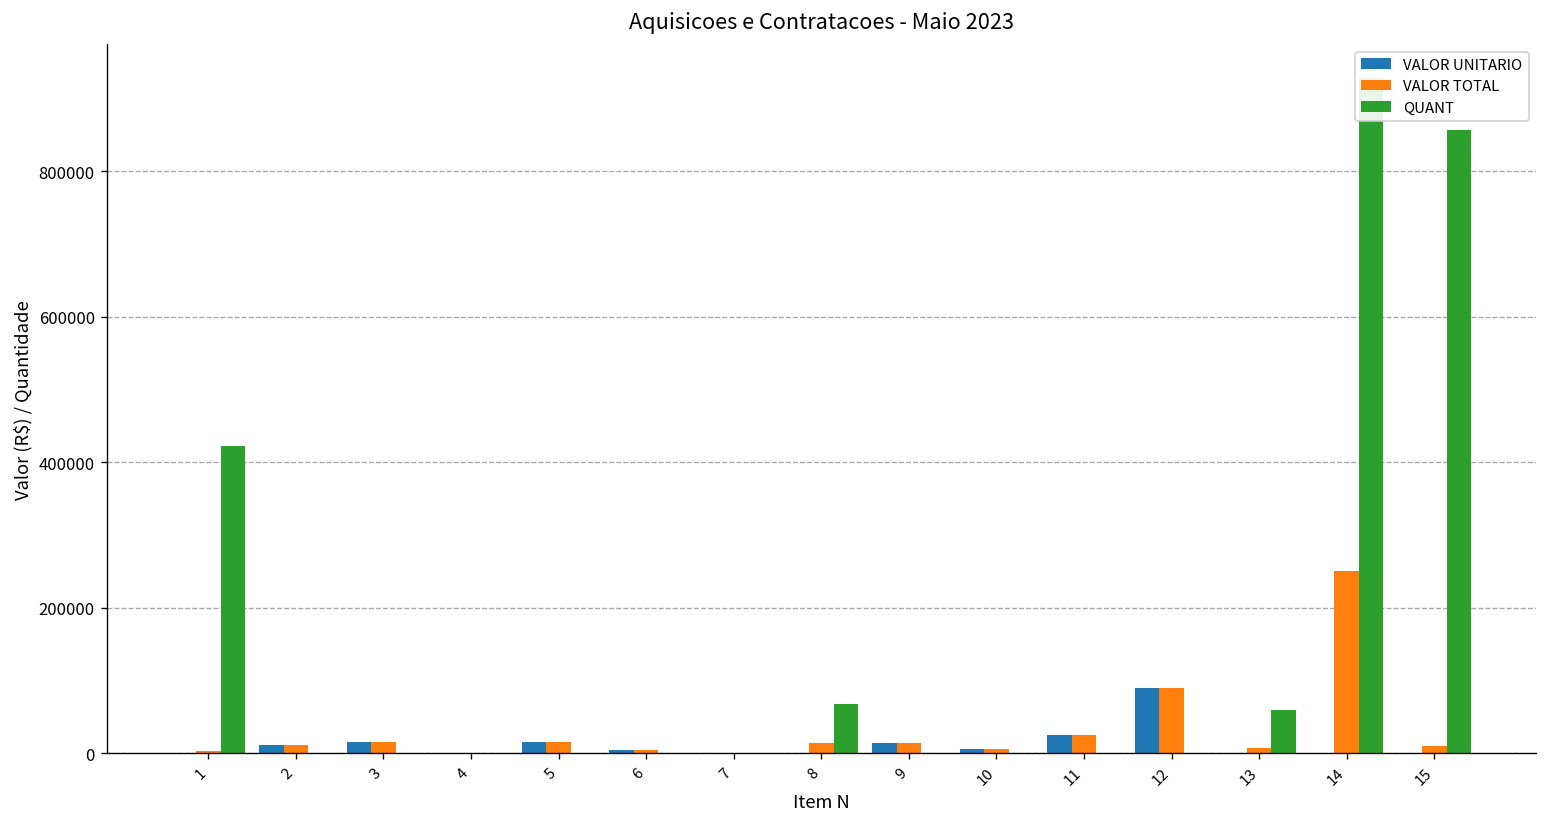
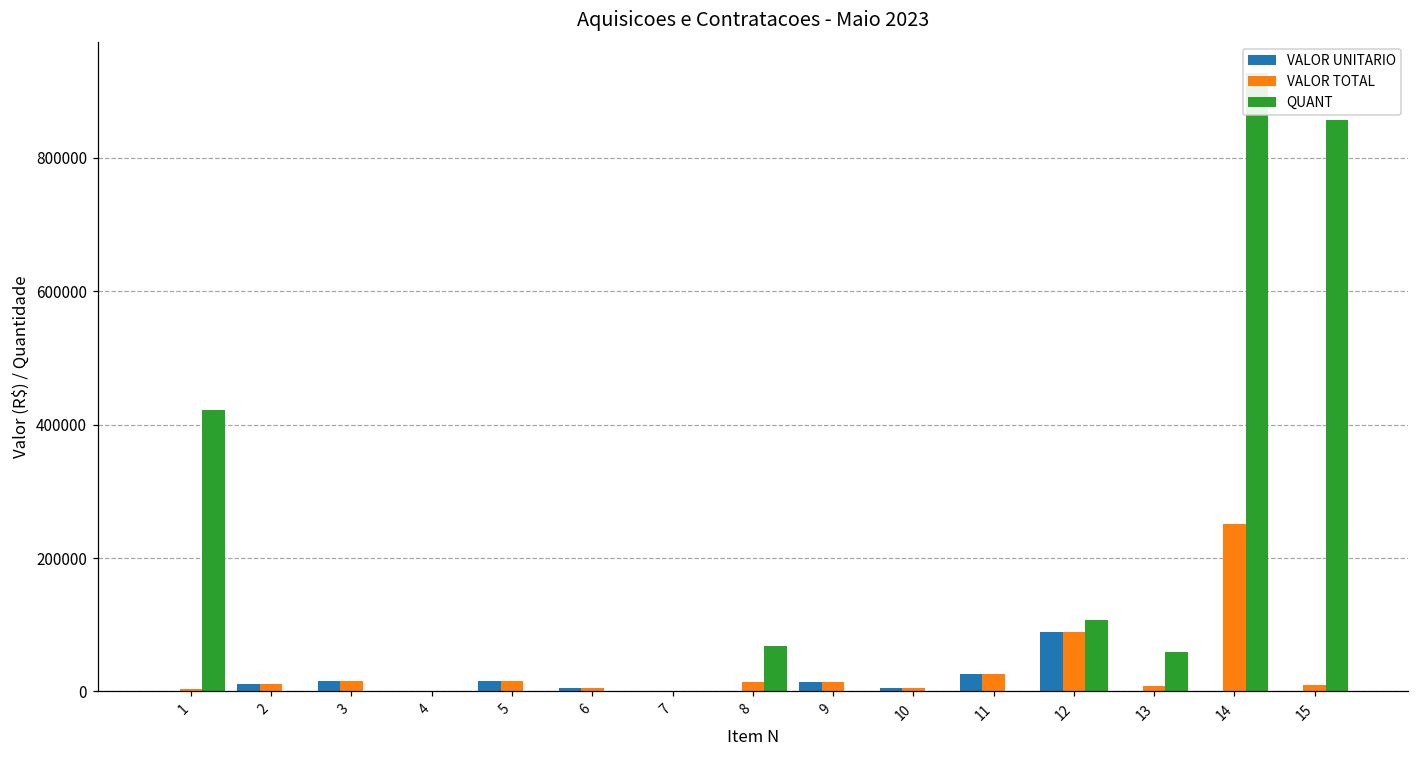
  {
    "VALOR UNITARIO": {
      "2": 10000,
      "3": 20000,
      "5": 20000,
      "6": 0,
      "9": 10000,
      "10": 10000,
      "11": 30000,
      "12": 90000
    },
    "VALOR TOTAL": {
      "2": 10000,
      "3": 20000,
      "5": 20000,
      "6": 0,
      "8": 10000,
      "9": 10000,
      "10": 10000,
      "11": 30000,
      "12": 90000,
      "13": 10000,
      "14": 250000,
      "15": 10000
    },
    "QUANT": {
      "1": 420000,
      "8": 70000,
-     "12": 0,
+     "12": 110000,
      "13": 60000,
      "15": 860000
    }
  }
